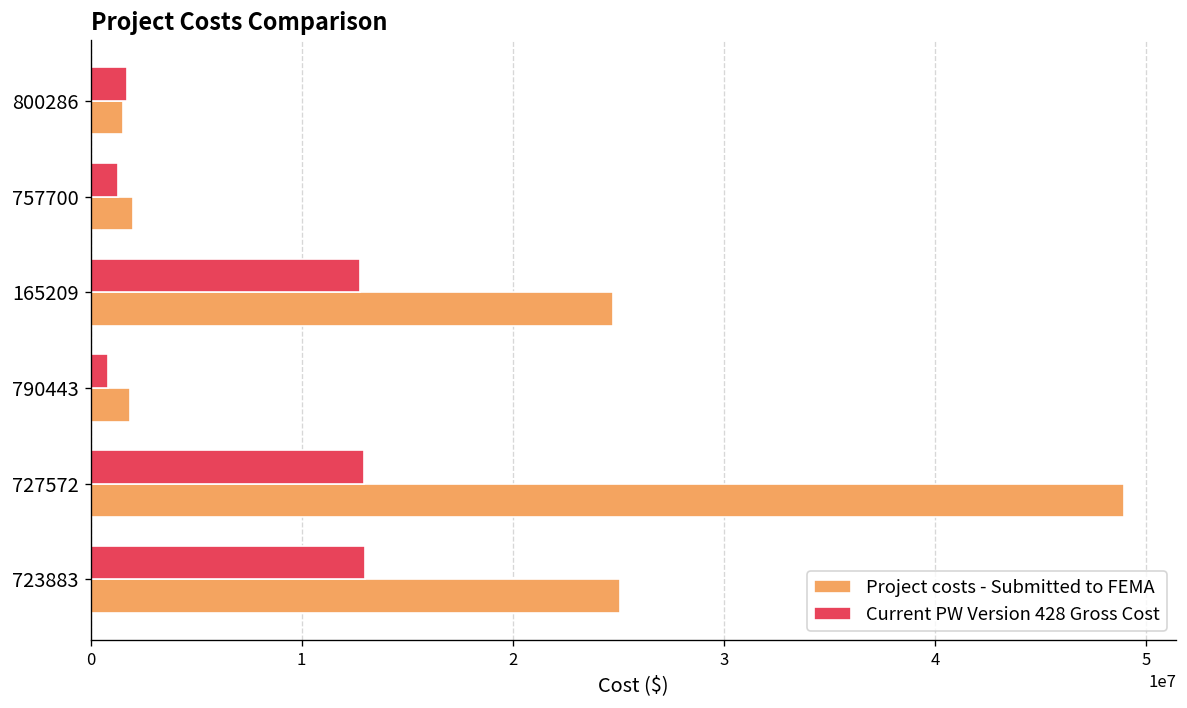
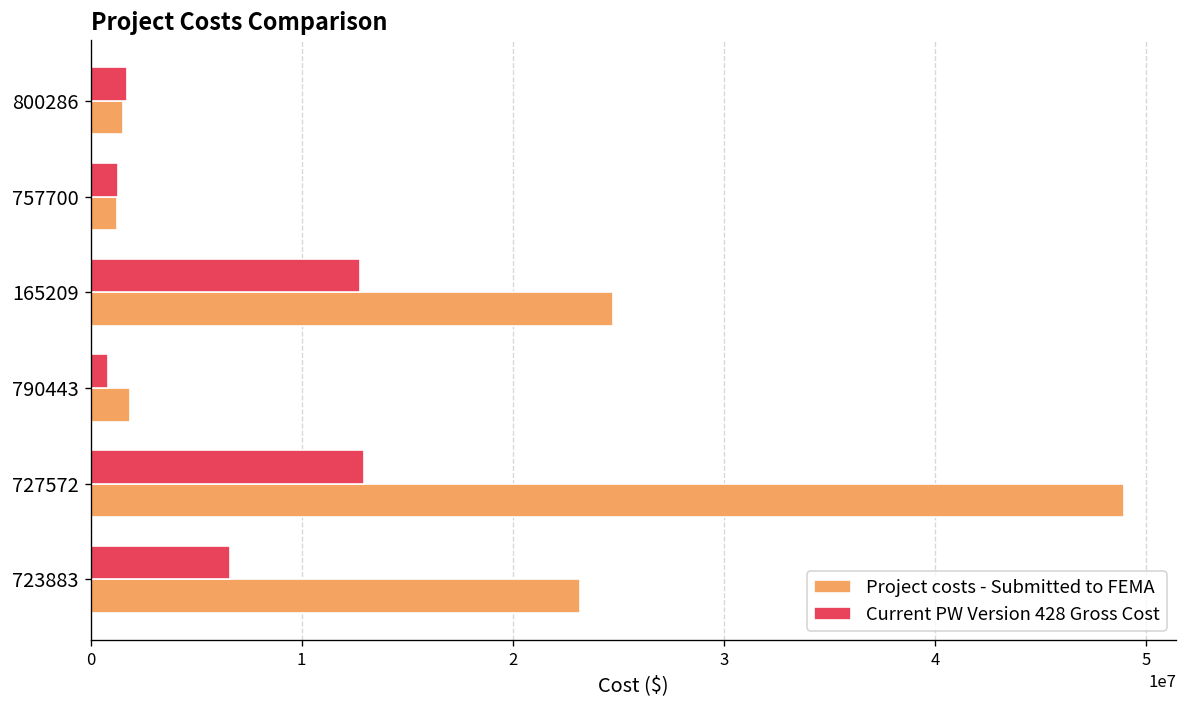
  {
    "Project costs - Submitted to FEMA": {
      "800286": 1500000,
-     "757700": 2000000,
+     "757700": 1200000,
      "165209": 24800000,
      "790443": 1900000,
      "727572": 49000000,
-     "723883": 25100000
+     "723883": 23200000
    },
    "Current PW Version 428 Gross Cost": {
      "800286": 1700000,
      "757700": 1300000,
      "165209": 12800000,
      "790443": 800000,
      "727572": 12900000,
-     "723883": 13000000
+     "723883": 6600000
    }
  }
